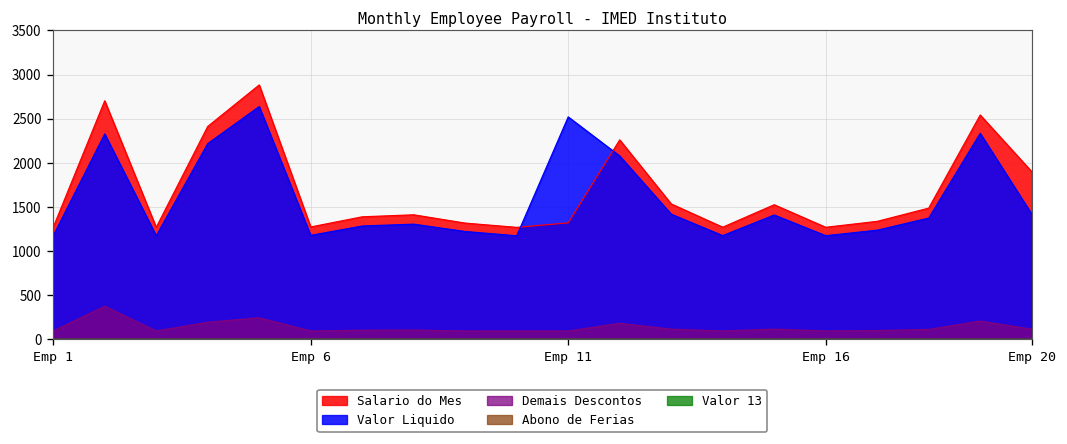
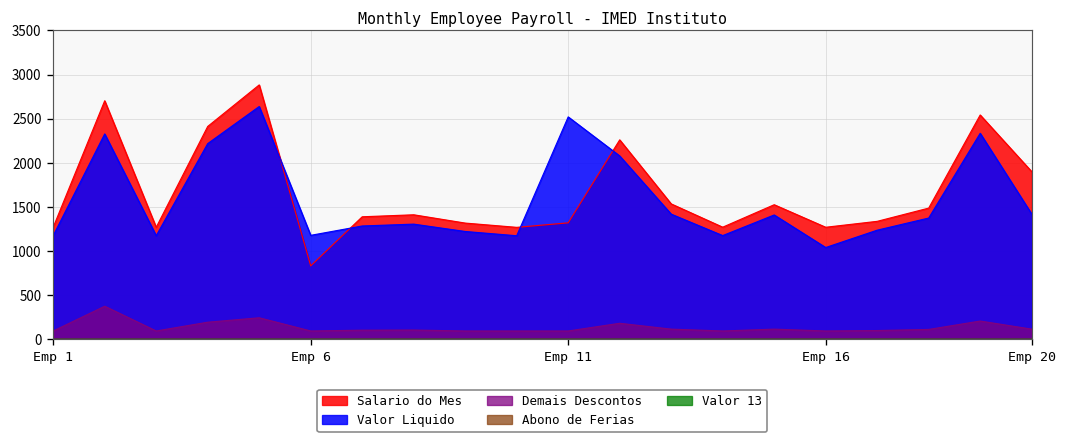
  {
    "Salario do Mes": {
      "Emp 1": 1300,
-     "Emp 6": 1300,
+     "Emp 6": 800,
      "Emp 11": 1300,
      "Emp 16": 1300,
      "Emp 20": 1900
    },
    "Valor Liquido": {
      "Emp 1": 1200,
      "Emp 6": 1200,
      "Emp 11": 2500,
-     "Emp 16": 1200,
+     "Emp 16": 1000,
      "Emp 20": 1400
    },
    "Demais Descontos": {
      "Emp 1": 100,
      "Emp 6": 100,
      "Emp 11": 100,
      "Emp 16": 100,
      "Emp 20": 100
    },
    "Valor 13": {
      "Emp 1": 0,
      "Emp 6": 0,
      "Emp 11": 0,
      "Emp 16": 0,
      "Emp 20": 0
    }
  }
